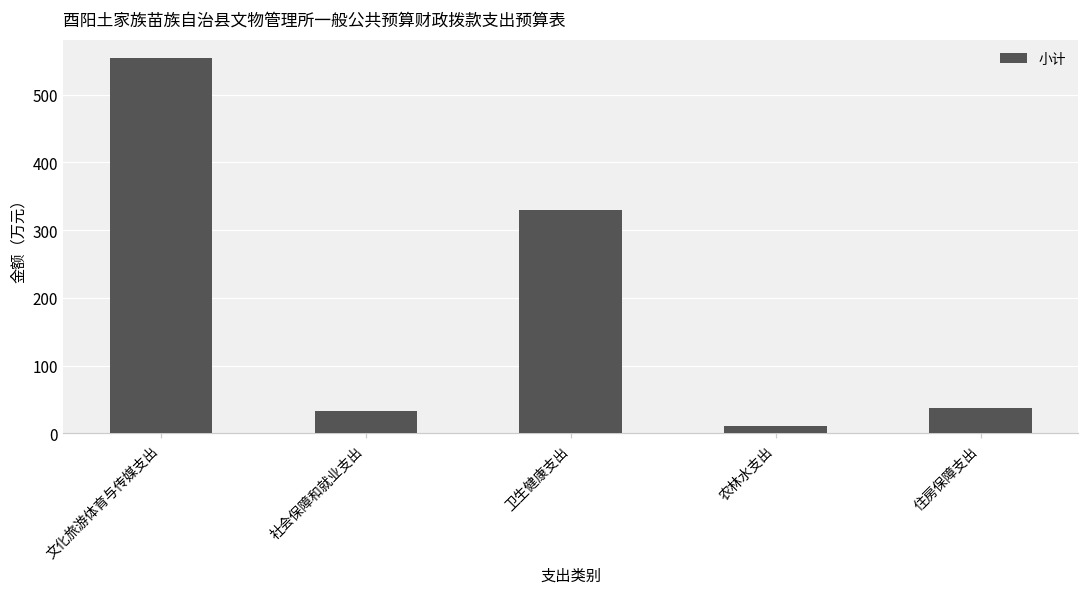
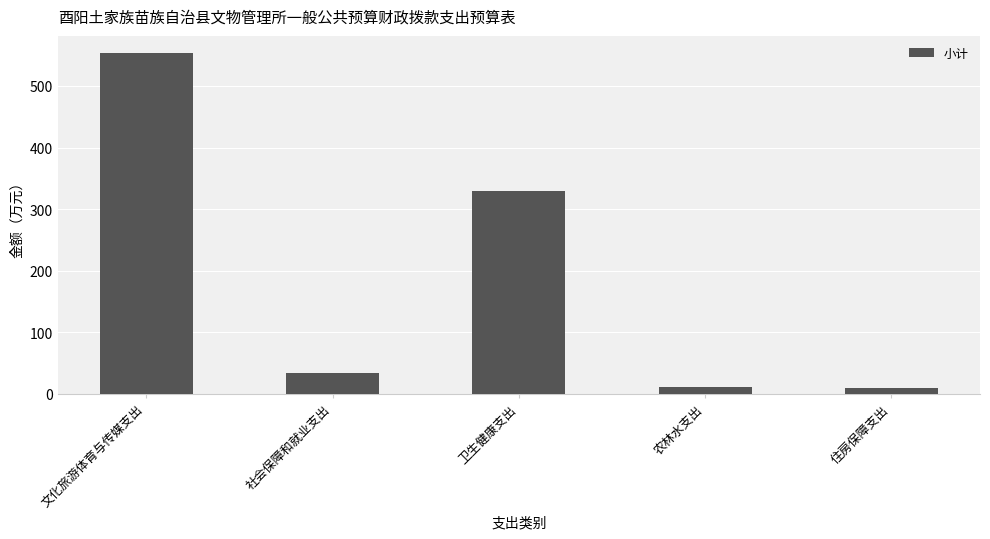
  {
    "文化旅游体育与传媒支出": 550,
    "社会保障和就业支出": 30,
    "卫生健康支出": 330,
    "农林水支出": 10,
-   "住房保障支出": 40
+   "住房保障支出": 10
  }
